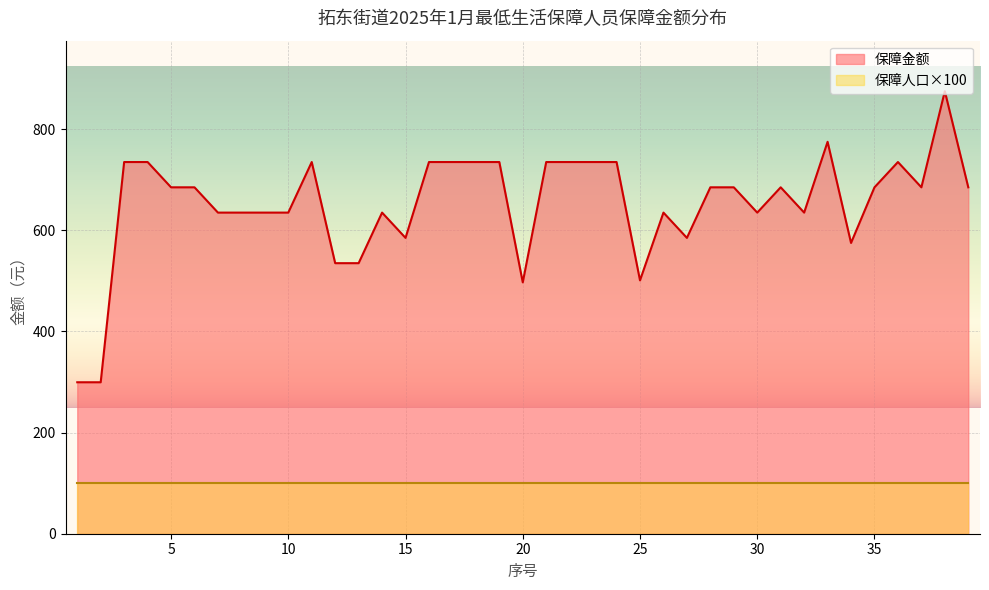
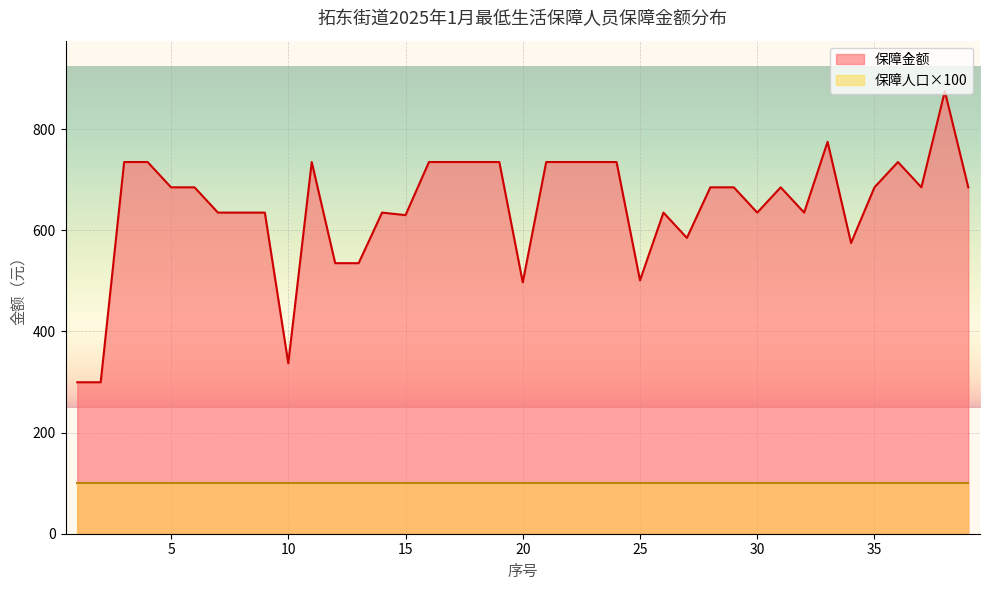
  {
    "保障金额": {
      "5": 690,
-     "10": 640,
-     "15": 590,
+     "10": 340,
+     "15": 630,
      "20": 500,
      "25": 500,
      "30": 640,
      "35": 690
    },
    "保障人口×100": {
      "5": 100,
      "10": 100,
      "15": 100,
      "20": 100,
      "25": 100,
      "30": 100,
      "35": 100
    }
  }
